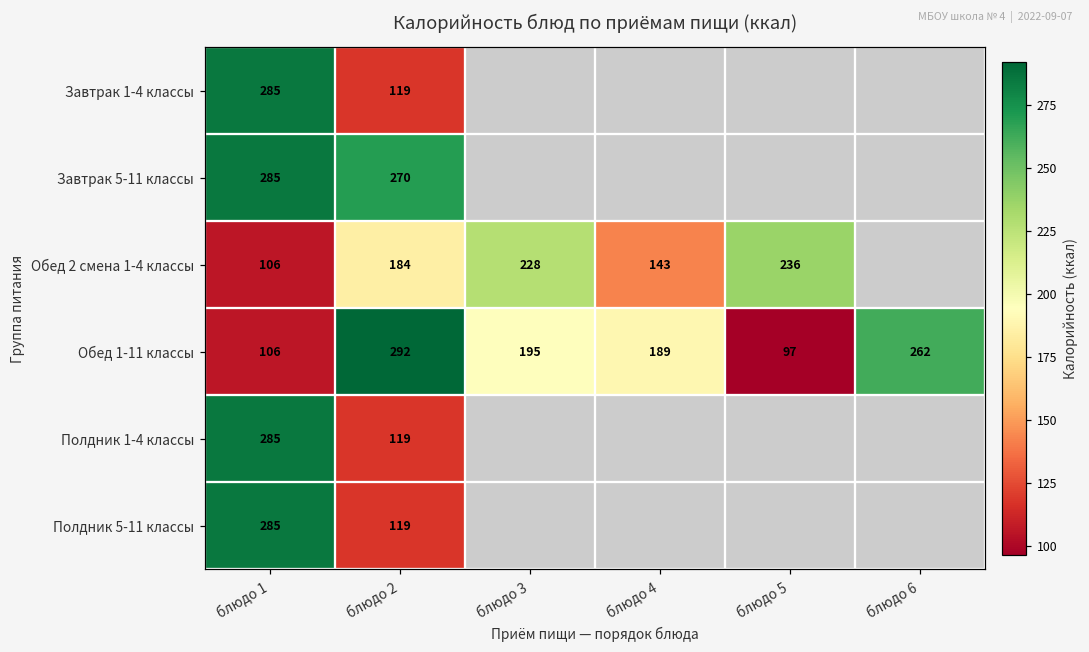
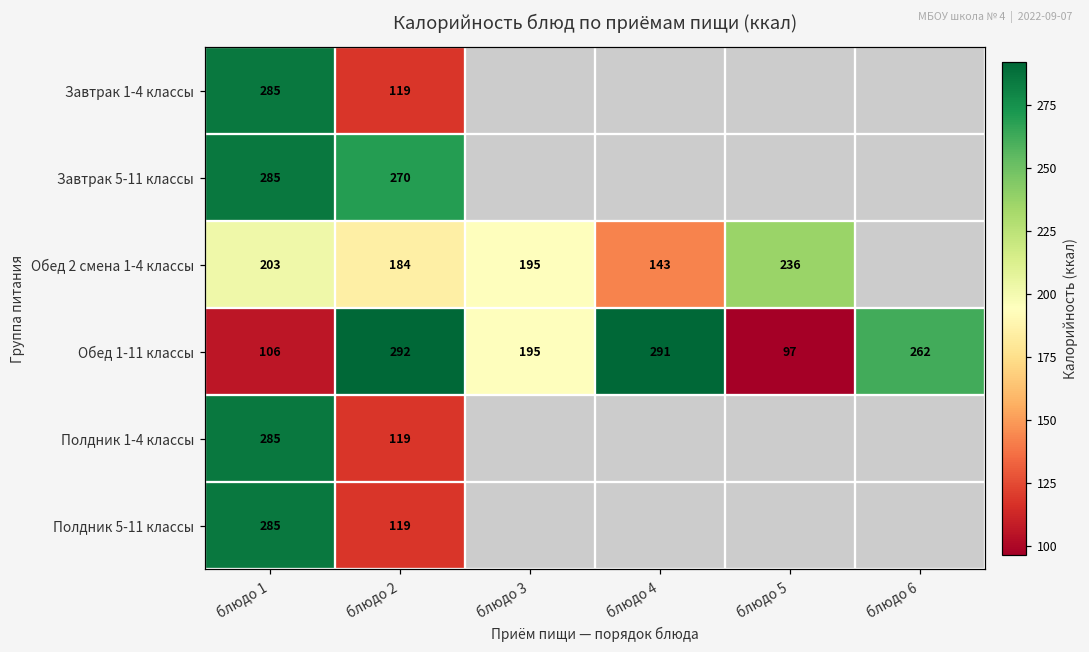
  {
    "Завтрак 1-4 классы": {
      "блюдо 1": 285,
      "блюдо 2": 119
    },
    "Завтрак 5-11 классы": {
      "блюдо 1": 285,
      "блюдо 2": 270
    },
    "Обед 2 смена 1-4 классы": {
-     "блюдо 1": 106,
+     "блюдо 1": 203,
      "блюдо 2": 184,
-     "блюдо 3": 228,
+     "блюдо 3": 195,
      "блюдо 4": 143,
      "блюдо 5": 236
    },
    "Обед 1-11 классы": {
      "блюдо 1": 106,
      "блюдо 2": 292,
      "блюдо 3": 195,
-     "блюдо 4": 189,
+     "блюдо 4": 291,
      "блюдо 5": 97,
      "блюдо 6": 262
    },
    "Полдник 1-4 классы": {
      "блюдо 1": 285,
      "блюдо 2": 119
    },
    "Полдник 5-11 классы": {
      "блюдо 1": 285,
      "блюдо 2": 119
    }
  }
